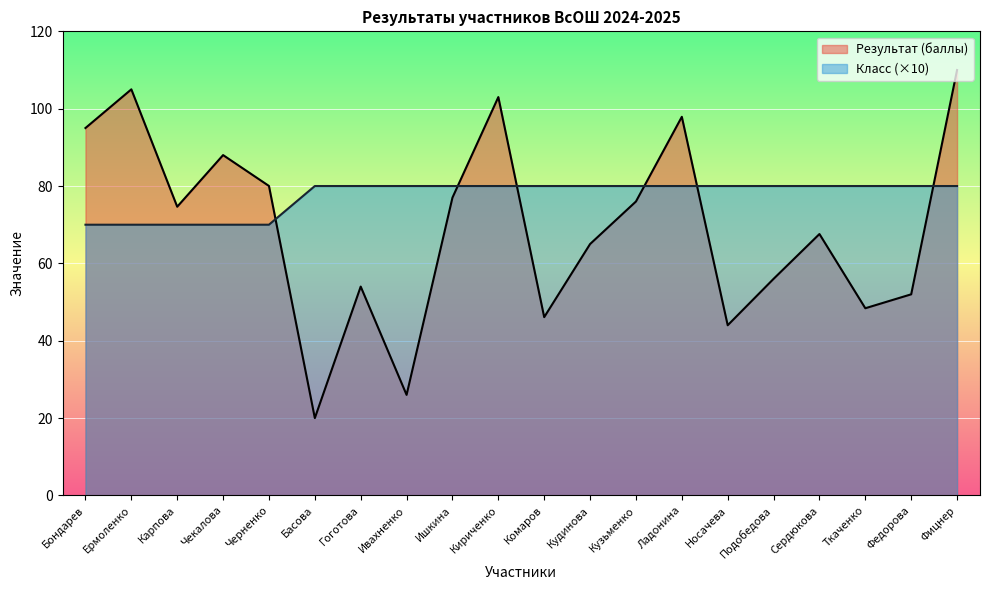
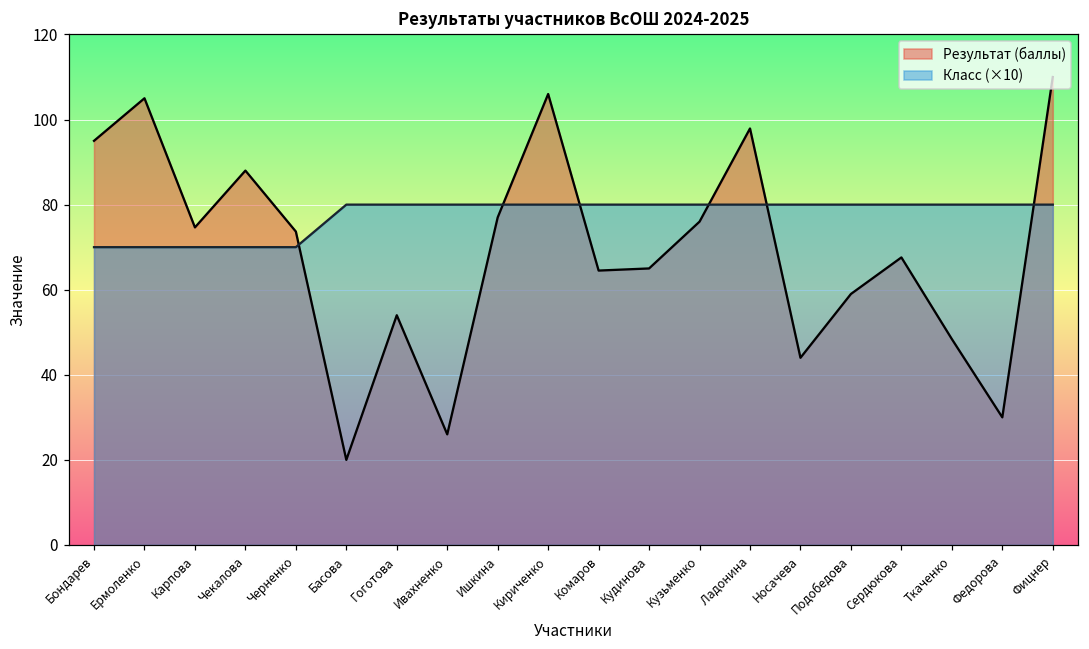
  {
    "Результат (баллы)": {
      "Бондарев": 95,
      "Ермоленко": 105,
      "Карпова": 75,
      "Чекалова": 88,
-     "Черненко": 80,
+     "Черненко": 74,
      "Басова": 20,
      "Гоготова": 54,
      "Ивахненко": 26,
      "Ишкина": 77,
-     "Кириченко": 103,
-     "Комаров": 46,
+     "Кириченко": 106,
+     "Комаров": 65,
      "Кудинова": 65,
      "Кузьменко": 76,
      "Ладонина": 98,
      "Носачева": 44,
-     "Подобедова": 56,
+     "Подобедова": 59,
      "Сердюкова": 68,
      "Ткаченко": 48,
-     "Федорова": 52
+     "Федорова": 30
    },
    "Класс (×10)": {
      "Бондарев": 70,
      "Ермоленко": 70,
      "Карпова": 70,
      "Чекалова": 70,
      "Черненко": 70,
      "Басова": 80,
      "Гоготова": 80,
      "Ивахненко": 80,
      "Ишкина": 80,
      "Кириченко": 80,
      "Комаров": 80,
      "Кудинова": 80,
      "Кузьменко": 80,
      "Ладонина": 80,
      "Носачева": 80,
      "Подобедова": 80,
      "Сердюкова": 80,
      "Ткаченко": 80,
      "Федорова": 80,
      "Фицнер": 80
    }
  }
